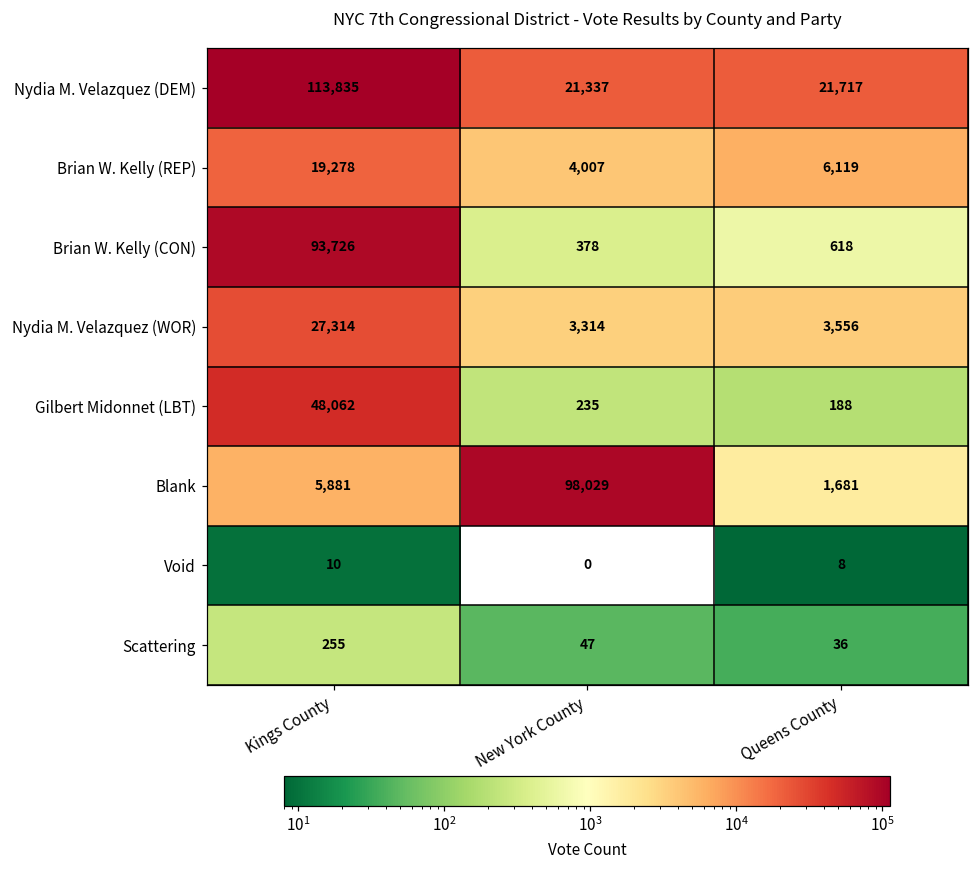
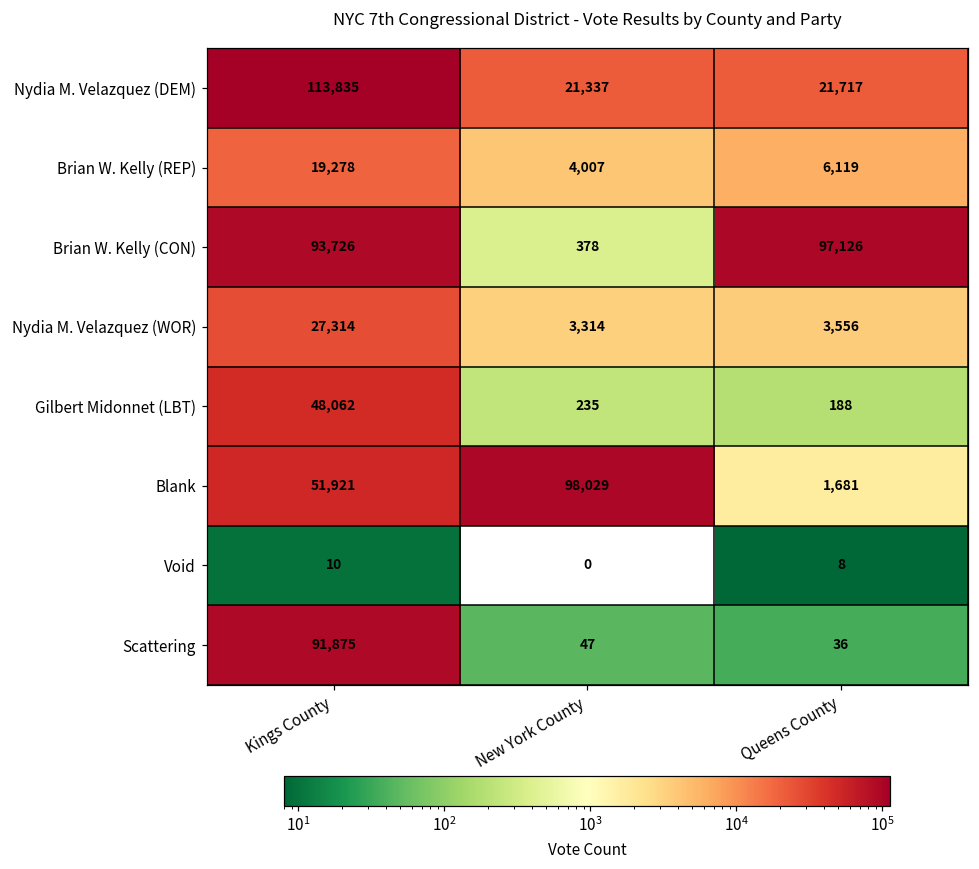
  {
    "Nydia M. Velazquez (DEM)": {
      "Kings County": "113,835",
      "New York County": "21,337",
      "Queens County": "21,717"
    },
    "Brian W. Kelly (REP)": {
      "Kings County": "19,278",
      "New York County": "4,007",
      "Queens County": "6,119"
    },
    "Brian W. Kelly (CON)": {
      "Kings County": "93,726",
      "New York County": "378",
-     "Queens County": "618"
+     "Queens County": "97,126"
    },
    "Nydia M. Velazquez (WOR)": {
      "Kings County": "27,314",
      "New York County": "3,314",
      "Queens County": "3,556"
    },
    "Gilbert Midonnet (LBT)": {
      "Kings County": "48,062",
      "New York County": "235",
      "Queens County": "188"
    },
    "Blank": {
-     "Kings County": "5,881",
+     "Kings County": "51,921",
      "New York County": "98,029",
      "Queens County": "1,681"
    },
    "Void": {
      "Kings County": "10",
      "New York County": "0",
      "Queens County": "8"
    },
    "Scattering": {
-     "Kings County": "255",
+     "Kings County": "91,875",
      "New York County": "47",
      "Queens County": "36"
    }
  }
